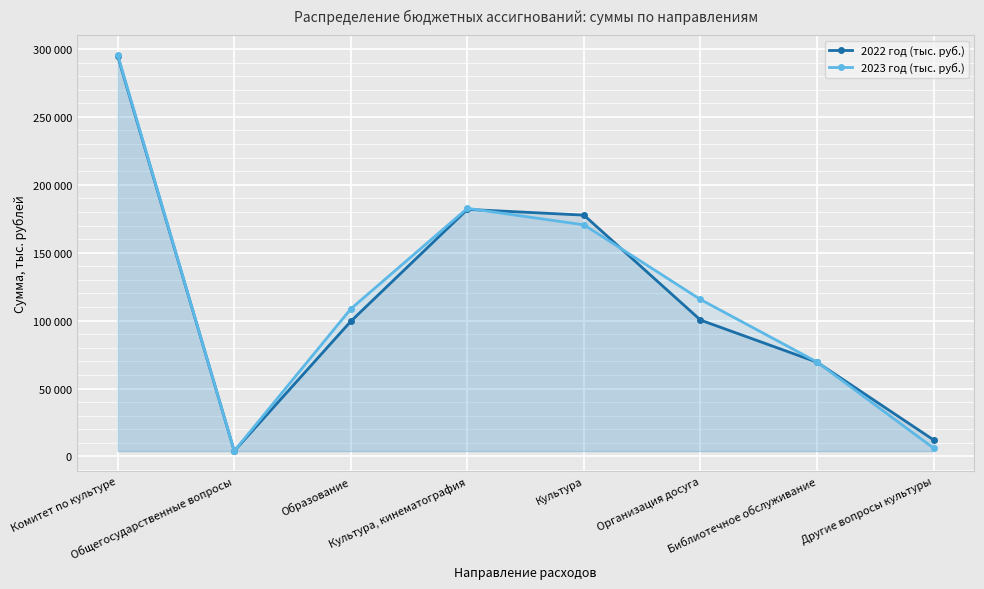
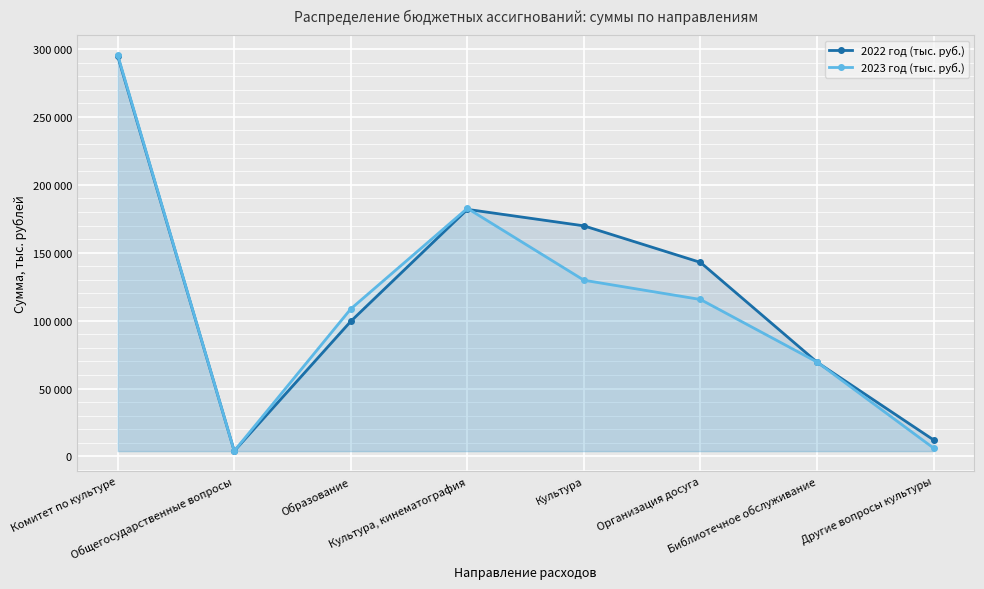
  {
    "2022 год (тыс. руб.)": {
      "Образование": 99000,
-     "Культура": 178000,
-     "Организация досуга": 100000,
+     "Культура": 170000,
+     "Организация досуга": 143000,
      "Другие вопросы культуры": 12000
    },
    "2023 год (тыс. руб.)": {
      "Образование": 109000,
-     "Культура": 171000,
+     "Культура": 130000,
      "Организация досуга": 116000,
      "Другие вопросы культуры": 6000
    }
  }
